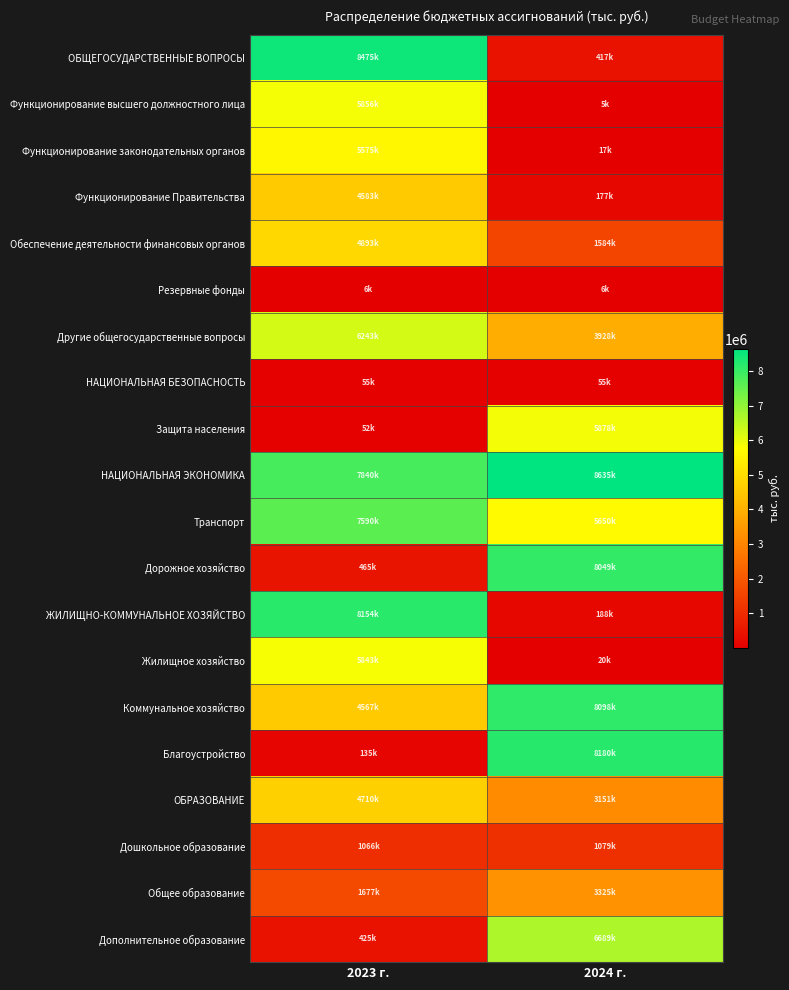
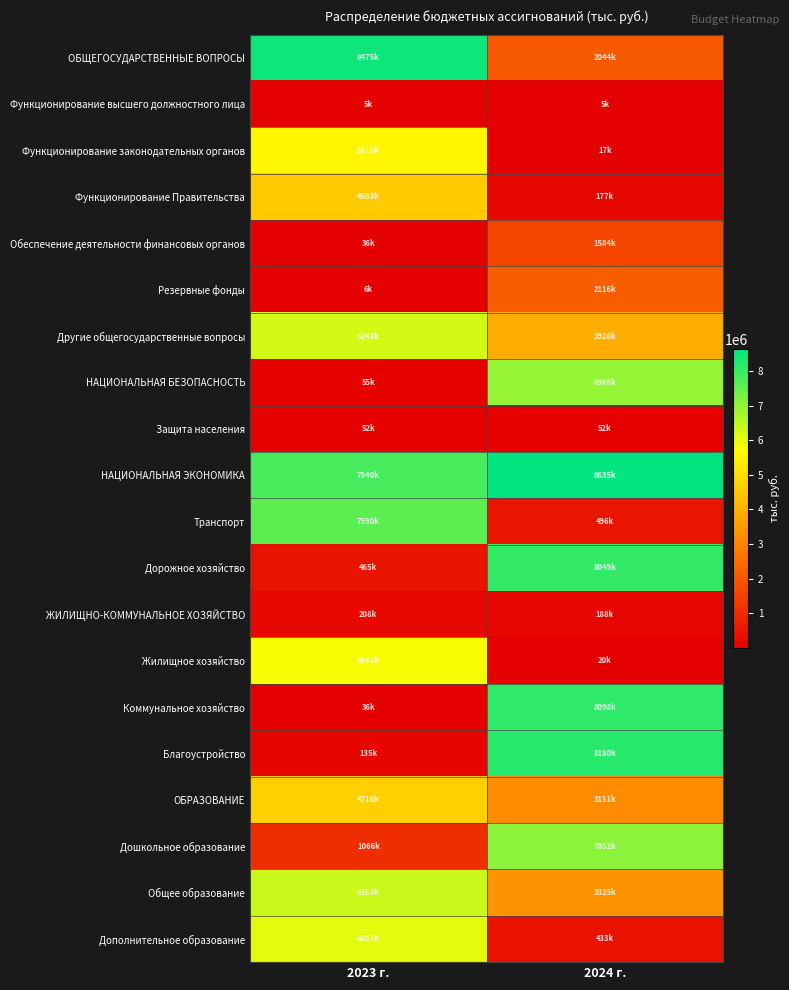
  {
    "ОБЩЕГОСУДАРСТВЕННЫЕ ВОПРОСЫ": {
      "2023 г.": "8475k",
-     "2024 г.": "417k"
+     "2024 г.": "2044k"
    },
    "Функционирование высшего должностного лица": {
-     "2023 г.": "5856k",
+     "2023 г.": "5k",
      "2024 г.": "5k"
    },
    "Функционирование законодательных органов": {
      "2023 г.": "5575k",
      "2024 г.": "17k"
    },
    "Функционирование Правительства": {
      "2023 г.": "4583k",
      "2024 г.": "177k"
    },
    "Обеспечение деятельности финансовых органов": {
-     "2023 г.": "4893k",
+     "2023 г.": "36k",
      "2024 г.": "1584k"
    },
    "Резервные фонды": {
      "2023 г.": "6k",
-     "2024 г.": "6k"
+     "2024 г.": "2116k"
    },
    "Другие общегосударственные вопросы": {
      "2023 г.": "6243k",
      "2024 г.": "3928k"
    },
    "НАЦИОНАЛЬНАЯ БЕЗОПАСНОСТЬ": {
      "2023 г.": "55k",
-     "2024 г.": "55k"
+     "2024 г.": "6966k"
    },
    "Защита населения": {
      "2023 г.": "52k",
-     "2024 г.": "5878k"
+     "2024 г.": "52k"
    },
    "НАЦИОНАЛЬНАЯ ЭКОНОМИКА": {
      "2023 г.": "7840k",
      "2024 г.": "8635k"
    },
    "Транспорт": {
      "2023 г.": "7590k",
-     "2024 г.": "5650k"
+     "2024 г.": "496k"
    },
    "Дорожное хозяйство": {
      "2023 г.": "465k",
      "2024 г.": "8049k"
    },
    "ЖИЛИЩНО-КОММУНАЛЬНОЕ ХОЗЯЙСТВО": {
-     "2023 г.": "8154k",
+     "2023 г.": "208k",
      "2024 г.": "188k"
    },
    "Жилищное хозяйство": {
      "2023 г.": "5843k",
      "2024 г.": "20k"
    },
    "Коммунальное хозяйство": {
-     "2023 г.": "4567k",
+     "2023 г.": "36k",
      "2024 г.": "8098k"
    },
    "Благоустройство": {
      "2023 г.": "135k",
      "2024 г.": "8180k"
    },
    "ОБРАЗОВАНИЕ": {
      "2023 г.": "4710k",
      "2024 г.": "3151k"
    },
    "Дошкольное образование": {
      "2023 г.": "1066k",
-     "2024 г.": "1079k"
+     "2024 г.": "7052k"
    },
    "Общее образование": {
-     "2023 г.": "1677k",
+     "2023 г.": "6363k",
      "2024 г.": "3325k"
    },
    "Дополнительное образование": {
-     "2023 г.": "425k",
-     "2024 г.": "6689k"
+     "2023 г.": "6057k",
+     "2024 г.": "433k"
    }
  }
